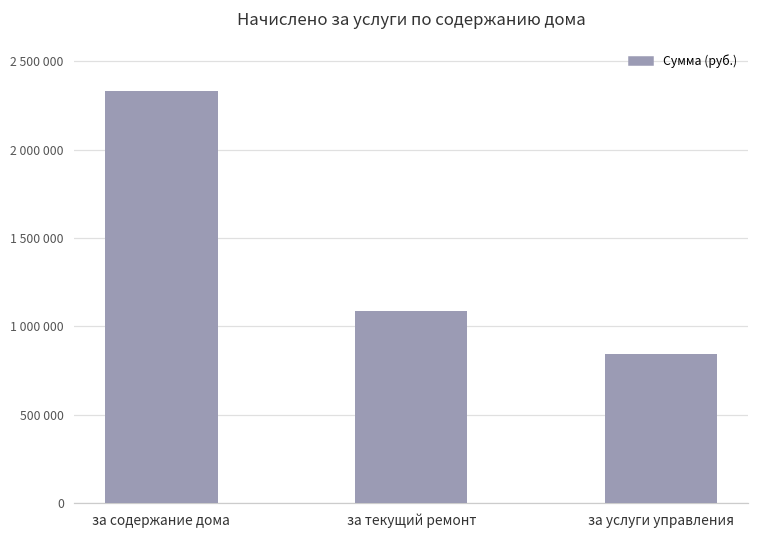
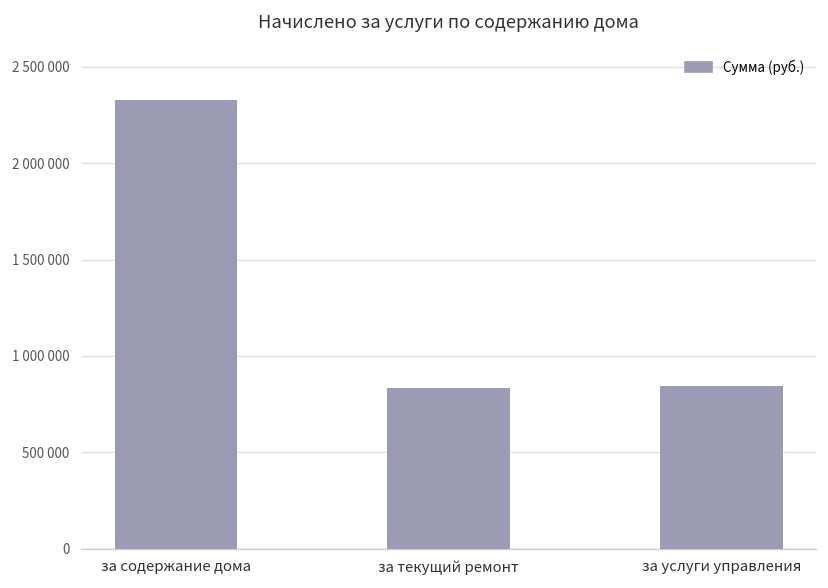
  {
    "за содержание дома": 2330000,
-   "за текущий ремонт": 1090000,
+   "за текущий ремонт": 830000,
    "за услуги управления": 840000
  }
